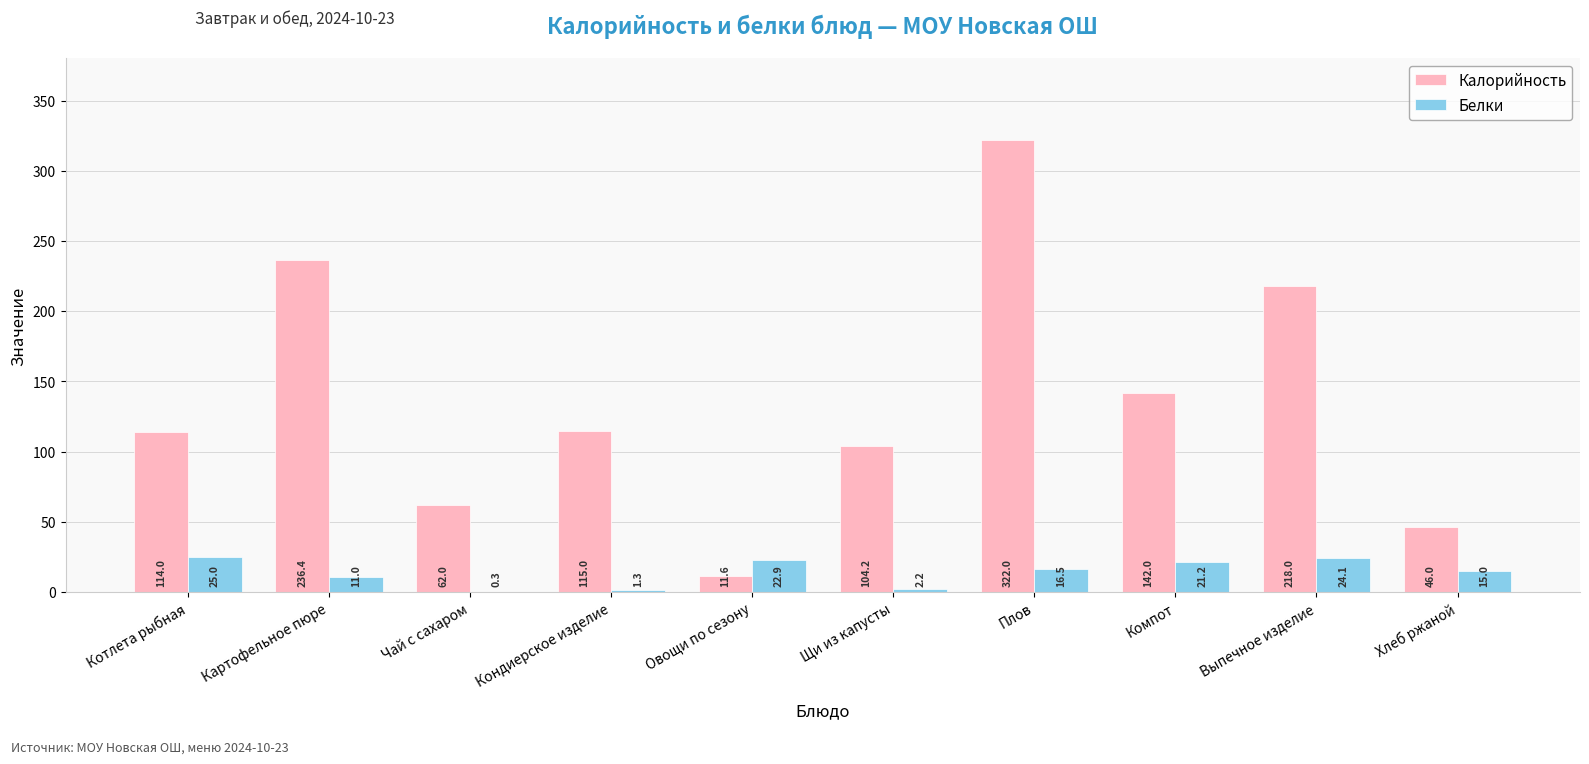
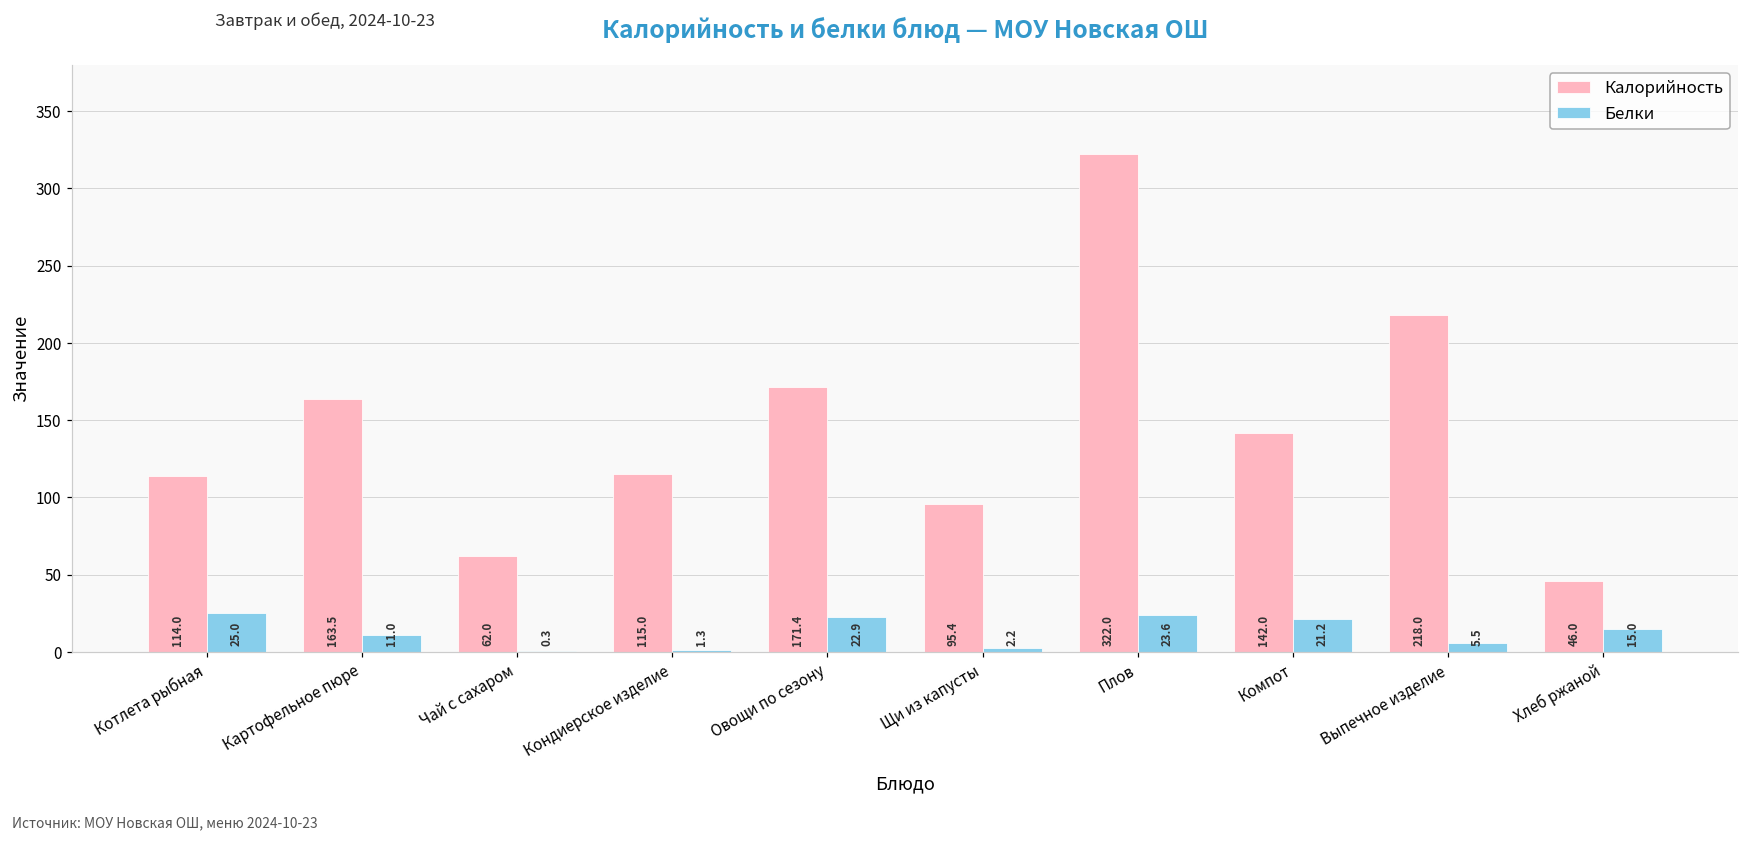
  {
    "Калорийность": {
      "Котлета рыбная": 114.0,
-     "Картофельное пюре": 236.4,
+     "Картофельное пюре": 163.5,
      "Чай с сахаром": 62.0,
      "Кондиерское изделие": 115.0,
-     "Овощи по сезону": 11.6,
-     "Щи из капусты": 104.2,
+     "Овощи по сезону": 171.4,
+     "Щи из капусты": 95.4,
      "Плов": 322.0,
      "Компот": 142.0,
      "Выпечное изделие": 218.0,
      "Хлеб ржаной": 46.0
    },
    "Белки": {
      "Котлета рыбная": 25.0,
      "Картофельное пюре": 11.0,
      "Чай с сахаром": 0.3,
      "Кондиерское изделие": 1.3,
      "Овощи по сезону": 22.9,
      "Щи из капусты": 2.2,
-     "Плов": 16.5,
+     "Плов": 23.6,
      "Компот": 21.2,
-     "Выпечное изделие": 24.1,
+     "Выпечное изделие": 5.5,
      "Хлеб ржаной": 15.0
    }
  }
